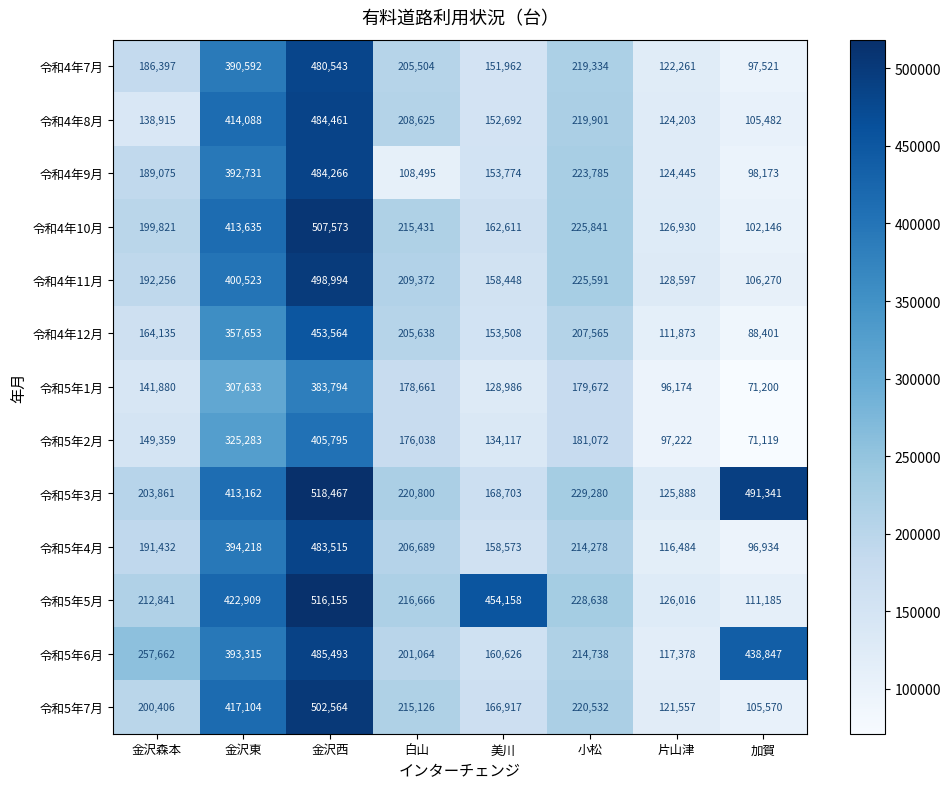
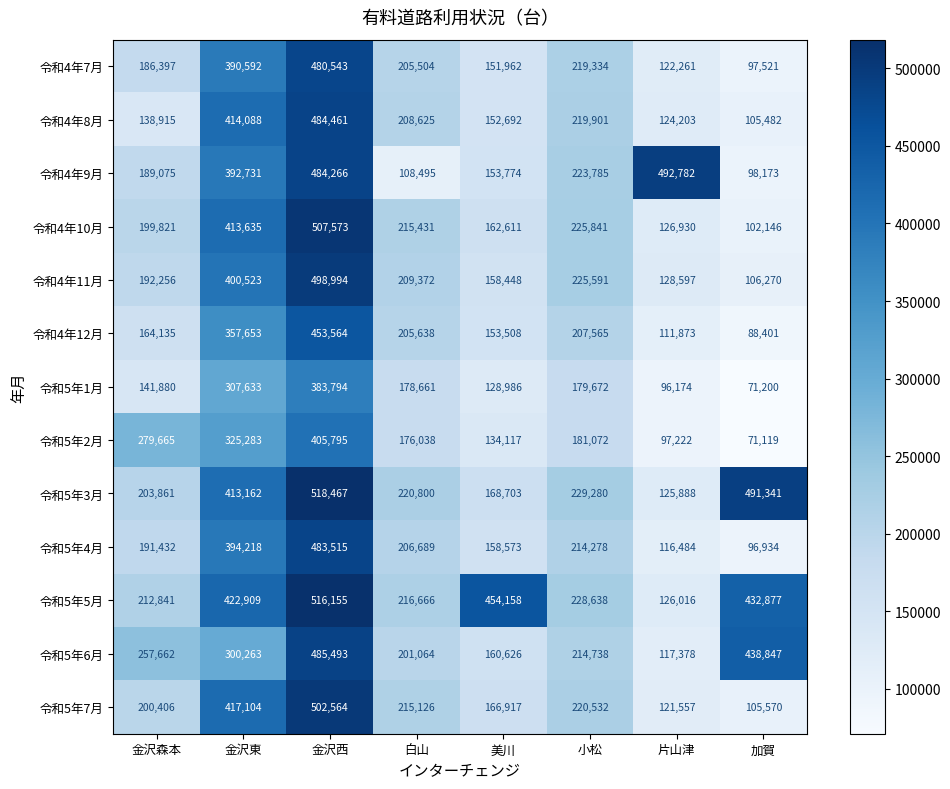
  {
    "令和4年7月": {
      "金沢森本": "186,397",
      "金沢東": "390,592",
      "金沢西": "480,543",
      "白山": "205,504",
      "美川": "151,962",
      "小松": "219,334",
      "片山津": "122,261",
      "加賀": "97,521"
    },
    "令和4年8月": {
      "金沢森本": "138,915",
      "金沢東": "414,088",
      "金沢西": "484,461",
      "白山": "208,625",
      "美川": "152,692",
      "小松": "219,901",
      "片山津": "124,203",
      "加賀": "105,482"
    },
    "令和4年9月": {
      "金沢森本": "189,075",
      "金沢東": "392,731",
      "金沢西": "484,266",
      "白山": "108,495",
      "美川": "153,774",
      "小松": "223,785",
-     "片山津": "124,445",
+     "片山津": "492,782",
      "加賀": "98,173"
    },
    "令和4年10月": {
      "金沢森本": "199,821",
      "金沢東": "413,635",
      "金沢西": "507,573",
      "白山": "215,431",
      "美川": "162,611",
      "小松": "225,841",
      "片山津": "126,930",
      "加賀": "102,146"
    },
    "令和4年11月": {
      "金沢森本": "192,256",
      "金沢東": "400,523",
      "金沢西": "498,994",
      "白山": "209,372",
      "美川": "158,448",
      "小松": "225,591",
      "片山津": "128,597",
      "加賀": "106,270"
    },
    "令和4年12月": {
      "金沢森本": "164,135",
      "金沢東": "357,653",
      "金沢西": "453,564",
      "白山": "205,638",
      "美川": "153,508",
      "小松": "207,565",
      "片山津": "111,873",
      "加賀": "88,401"
    },
    "令和5年1月": {
      "金沢森本": "141,880",
      "金沢東": "307,633",
      "金沢西": "383,794",
      "白山": "178,661",
      "美川": "128,986",
      "小松": "179,672",
      "片山津": "96,174",
      "加賀": "71,200"
    },
    "令和5年2月": {
-     "金沢森本": "149,359",
+     "金沢森本": "279,665",
      "金沢東": "325,283",
      "金沢西": "405,795",
      "白山": "176,038",
      "美川": "134,117",
      "小松": "181,072",
      "片山津": "97,222",
      "加賀": "71,119"
    },
    "令和5年3月": {
      "金沢森本": "203,861",
      "金沢東": "413,162",
      "金沢西": "518,467",
      "白山": "220,800",
      "美川": "168,703",
      "小松": "229,280",
      "片山津": "125,888",
      "加賀": "491,341"
    },
    "令和5年4月": {
      "金沢森本": "191,432",
      "金沢東": "394,218",
      "金沢西": "483,515",
      "白山": "206,689",
      "美川": "158,573",
      "小松": "214,278",
      "片山津": "116,484",
      "加賀": "96,934"
    },
    "令和5年5月": {
      "金沢森本": "212,841",
      "金沢東": "422,909",
      "金沢西": "516,155",
      "白山": "216,666",
      "美川": "454,158",
      "小松": "228,638",
      "片山津": "126,016",
-     "加賀": "111,185"
+     "加賀": "432,877"
    },
    "令和5年6月": {
      "金沢森本": "257,662",
-     "金沢東": "393,315",
+     "金沢東": "300,263",
      "金沢西": "485,493",
      "白山": "201,064",
      "美川": "160,626",
      "小松": "214,738",
      "片山津": "117,378",
      "加賀": "438,847"
    },
    "令和5年7月": {
      "金沢森本": "200,406",
      "金沢東": "417,104",
      "金沢西": "502,564",
      "白山": "215,126",
      "美川": "166,917",
      "小松": "220,532",
      "片山津": "121,557",
      "加賀": "105,570"
    }
  }
